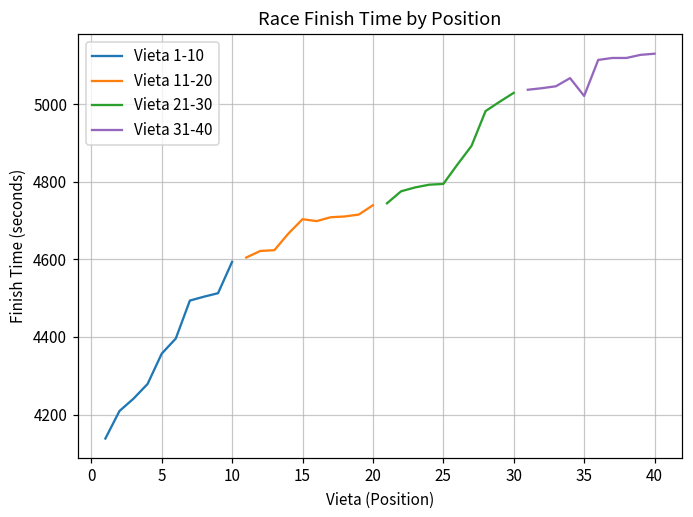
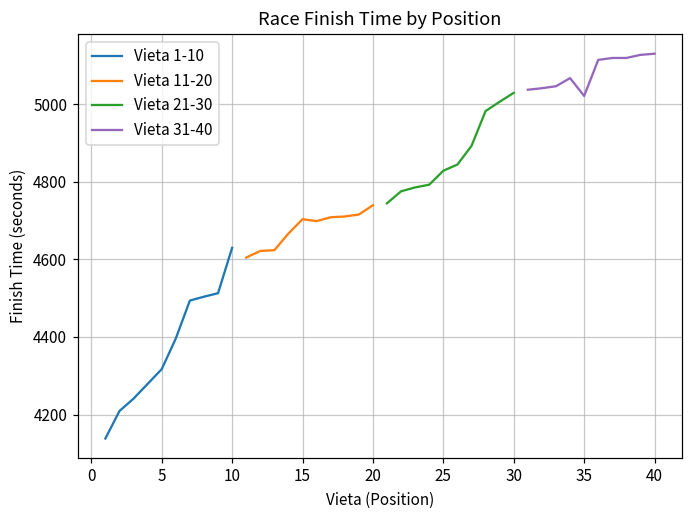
  {
    "Vieta 1-10": {
-     "5": 4360,
-     "10": 4590
+     "5": 4320,
+     "10": 4630
    },
    "Vieta 11-20": {
      "15": 4700,
      "20": 4740
    },
    "Vieta 21-30": {
-     "25": 4800,
+     "25": 4830,
      "30": 5030
    },
    "Vieta 31-40": {
      "35": 5020,
      "40": 5130
    }
  }
